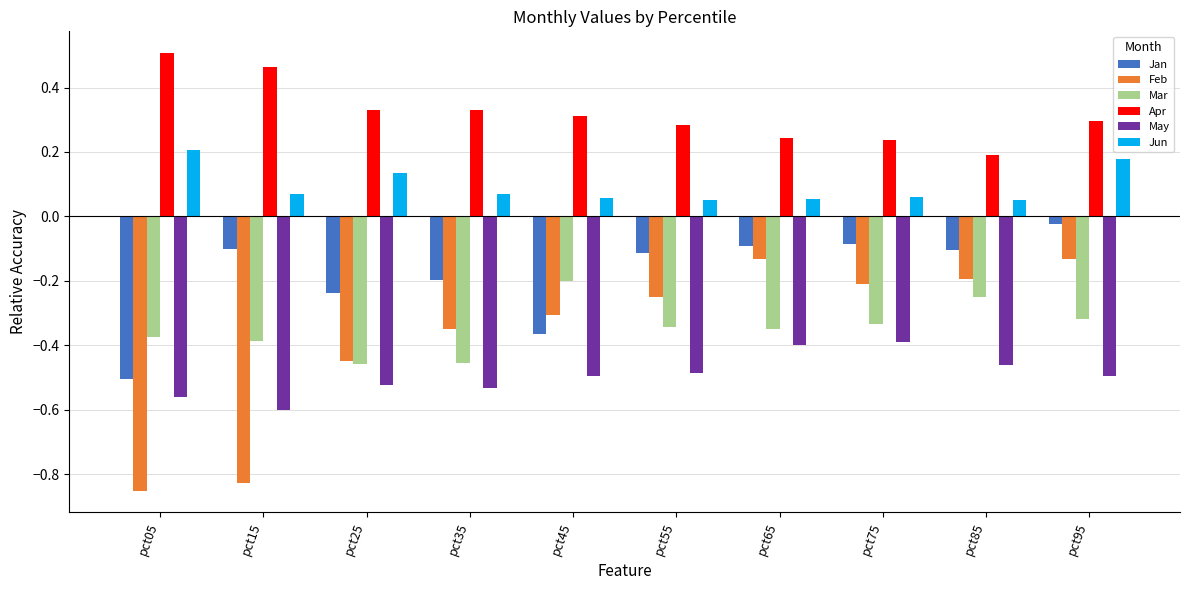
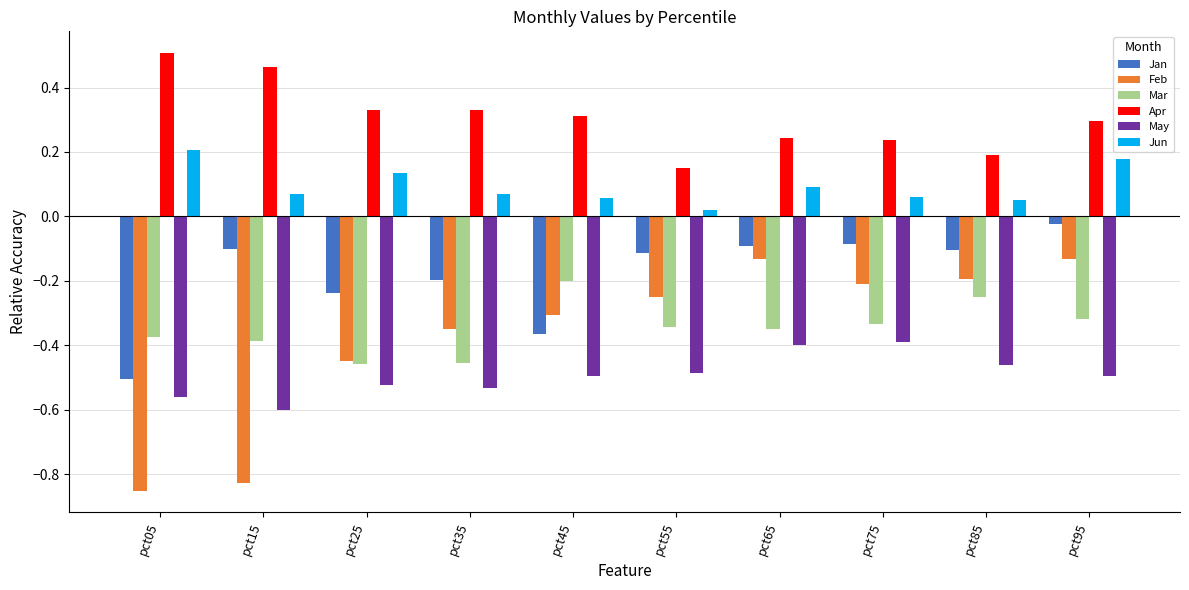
  {
    "Jan": {
      "pct05": -0.51,
      "pct15": -0.10,
      "pct25": -0.24,
      "pct35": -0.20,
      "pct45": -0.37,
      "pct55": -0.11,
      "pct65": -0.09,
      "pct75": -0.09,
      "pct85": -0.10,
      "pct95": -0.03
    },
    "Feb": {
      "pct05": -0.85,
      "pct15": -0.83,
      "pct25": -0.45,
      "pct35": -0.35,
      "pct45": -0.31,
      "pct55": -0.25,
      "pct65": -0.13,
      "pct75": -0.21,
      "pct85": -0.19,
      "pct95": -0.13
    },
    "Mar": {
      "pct05": -0.37,
      "pct15": -0.39,
      "pct25": -0.46,
      "pct35": -0.46,
      "pct45": -0.20,
      "pct55": -0.34,
      "pct65": -0.35,
      "pct75": -0.33,
      "pct85": -0.25,
      "pct95": -0.32
    },
    "Apr": {
      "pct05": 0.51,
      "pct15": 0.46,
      "pct25": 0.33,
      "pct35": 0.33,
      "pct45": 0.31,
-     "pct55": 0.28,
+     "pct55": 0.15,
      "pct65": 0.24,
      "pct75": 0.24,
      "pct85": 0.19,
      "pct95": 0.30
    },
    "May": {
      "pct05": -0.56,
      "pct15": -0.60,
      "pct25": -0.52,
      "pct35": -0.53,
      "pct45": -0.49,
      "pct55": -0.49,
      "pct65": -0.40,
      "pct75": -0.39,
      "pct85": -0.46,
      "pct95": -0.50
    },
    "Jun": {
      "pct05": 0.21,
      "pct15": 0.07,
      "pct25": 0.14,
      "pct35": 0.07,
      "pct45": 0.06,
-     "pct55": 0.05,
-     "pct65": 0.05,
+     "pct55": 0.02,
+     "pct65": 0.09,
      "pct75": 0.06,
      "pct85": 0.05,
      "pct95": 0.18
    }
  }
